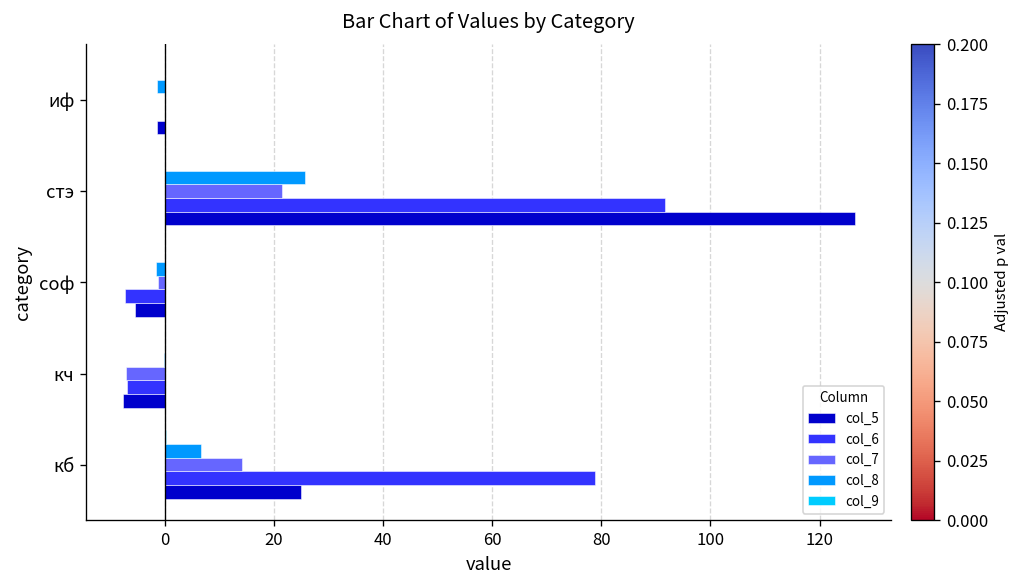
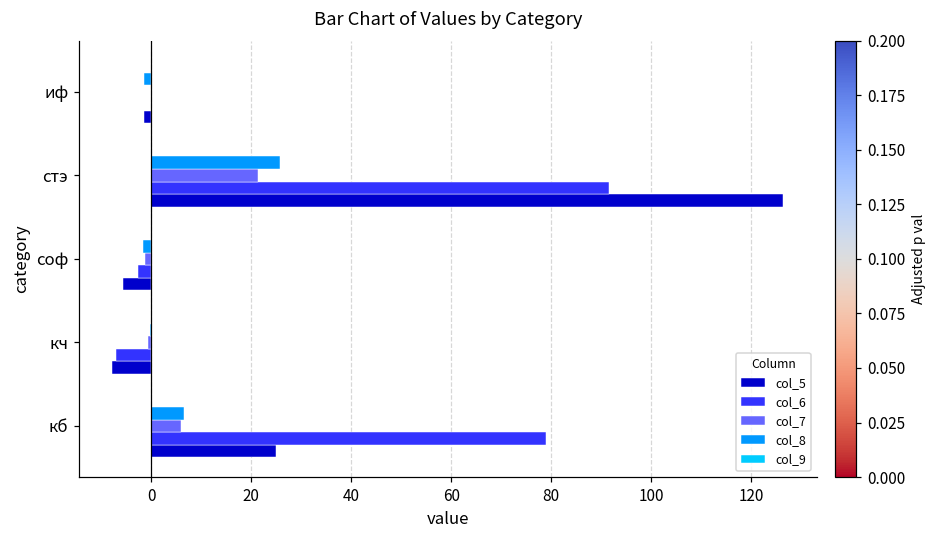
  {
    "col_5": {
      "иф": -1,
      "стэ": 126,
      "соф": -6,
      "кч": -8,
      "кб": 25
    },
    "col_6": {
      "иф": 0,
      "стэ": 92,
-     "соф": -7,
+     "соф": -3,
      "кч": -7,
      "кб": 79
    },
    "col_7": {
      "иф": 0,
      "стэ": 21,
      "соф": -1,
-     "кч": -7,
-     "кб": 14
+     "кч": -1,
+     "кб": 6
    }
  }
